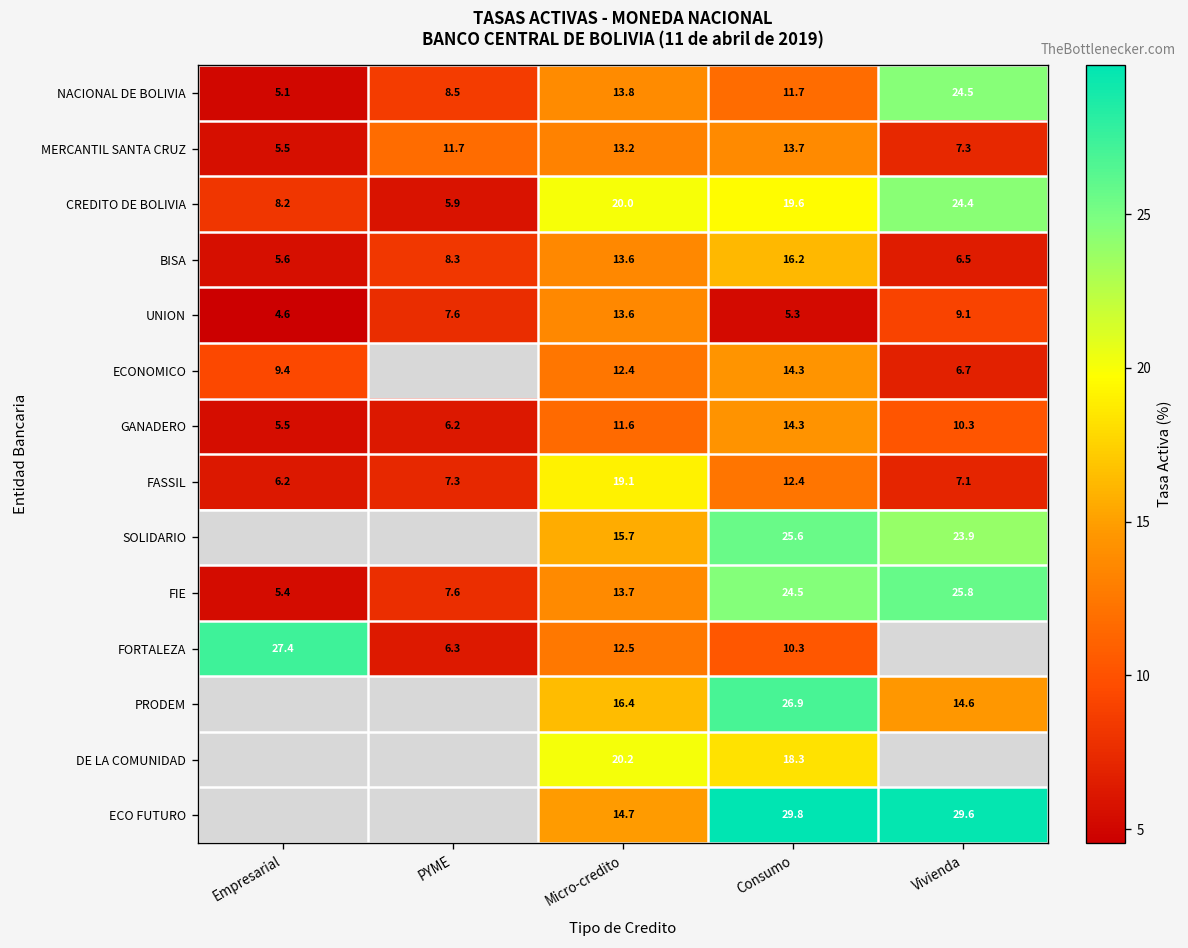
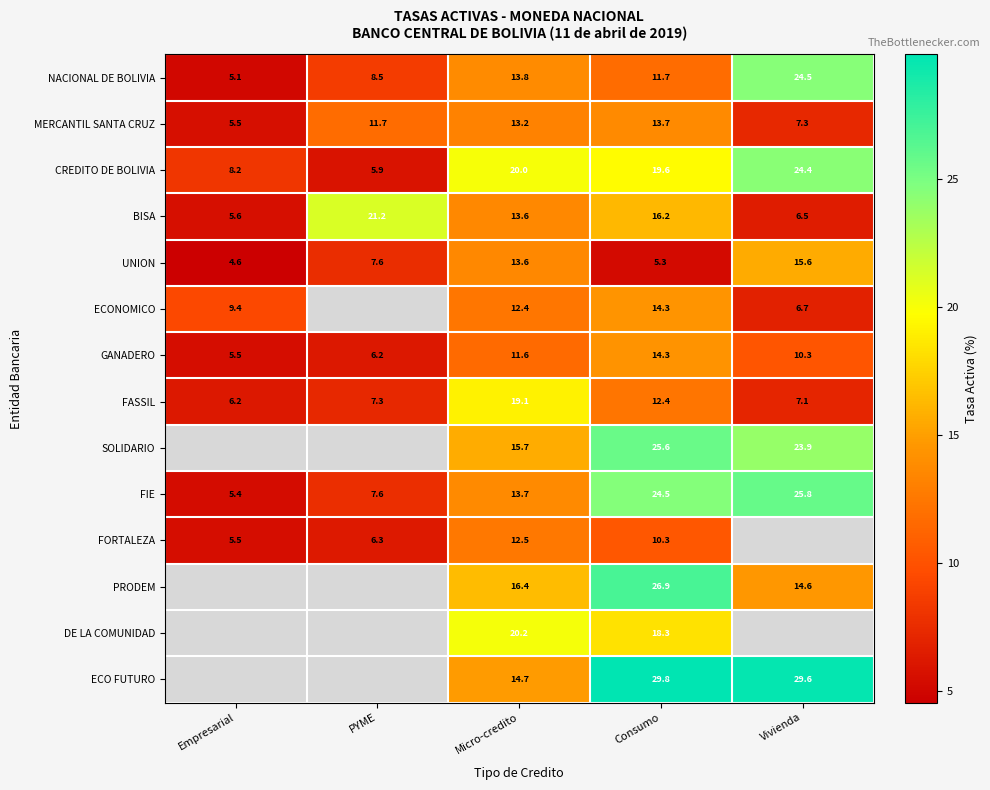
  {
    "NACIONAL DE BOLIVIA": {
      "Empresarial": 5.1,
      "PYME": 8.5,
      "Micro-credito": 13.8,
      "Consumo": 11.7,
      "Vivienda": 24.5
    },
    "MERCANTIL SANTA CRUZ": {
      "Empresarial": 5.5,
      "PYME": 11.7,
      "Micro-credito": 13.2,
      "Consumo": 13.7,
      "Vivienda": 7.3
    },
    "CREDITO DE BOLIVIA": {
      "Empresarial": 8.2,
      "PYME": 5.9,
      "Micro-credito": 20.0,
      "Consumo": 19.6,
      "Vivienda": 24.4
    },
    "BISA": {
      "Empresarial": 5.6,
-     "PYME": 8.3,
+     "PYME": 21.2,
      "Micro-credito": 13.6,
      "Consumo": 16.2,
      "Vivienda": 6.5
    },
    "UNION": {
      "Empresarial": 4.6,
      "PYME": 7.6,
      "Micro-credito": 13.6,
      "Consumo": 5.3,
-     "Vivienda": 9.1
+     "Vivienda": 15.6
    },
    "ECONOMICO": {
      "Empresarial": 9.4,
      "Micro-credito": 12.4,
      "Consumo": 14.3,
      "Vivienda": 6.7
    },
    "GANADERO": {
      "Empresarial": 5.5,
      "PYME": 6.2,
      "Micro-credito": 11.6,
      "Consumo": 14.3,
      "Vivienda": 10.3
    },
    "FASSIL": {
      "Empresarial": 6.2,
      "PYME": 7.3,
      "Micro-credito": 19.1,
      "Consumo": 12.4,
      "Vivienda": 7.1
    },
    "SOLIDARIO": {
      "Micro-credito": 15.7,
      "Consumo": 25.6,
      "Vivienda": 23.9
    },
    "FIE": {
      "Empresarial": 5.4,
      "PYME": 7.6,
      "Micro-credito": 13.7,
      "Consumo": 24.5,
      "Vivienda": 25.8
    },
    "FORTALEZA": {
-     "Empresarial": 27.4,
+     "Empresarial": 5.5,
      "PYME": 6.3,
      "Micro-credito": 12.5,
      "Consumo": 10.3
    },
    "PRODEM": {
      "Micro-credito": 16.4,
      "Consumo": 26.9,
      "Vivienda": 14.6
    },
    "DE LA COMUNIDAD": {
      "Micro-credito": 20.2,
      "Consumo": 18.3
    },
    "ECO FUTURO": {
      "Micro-credito": 14.7,
      "Consumo": 29.8,
      "Vivienda": 29.6
    }
  }
